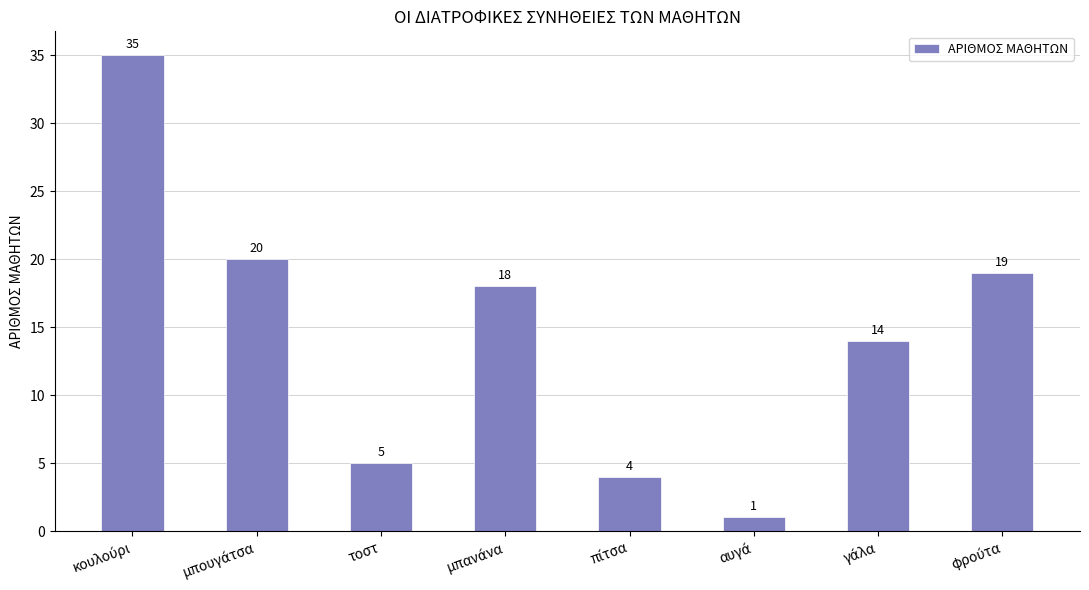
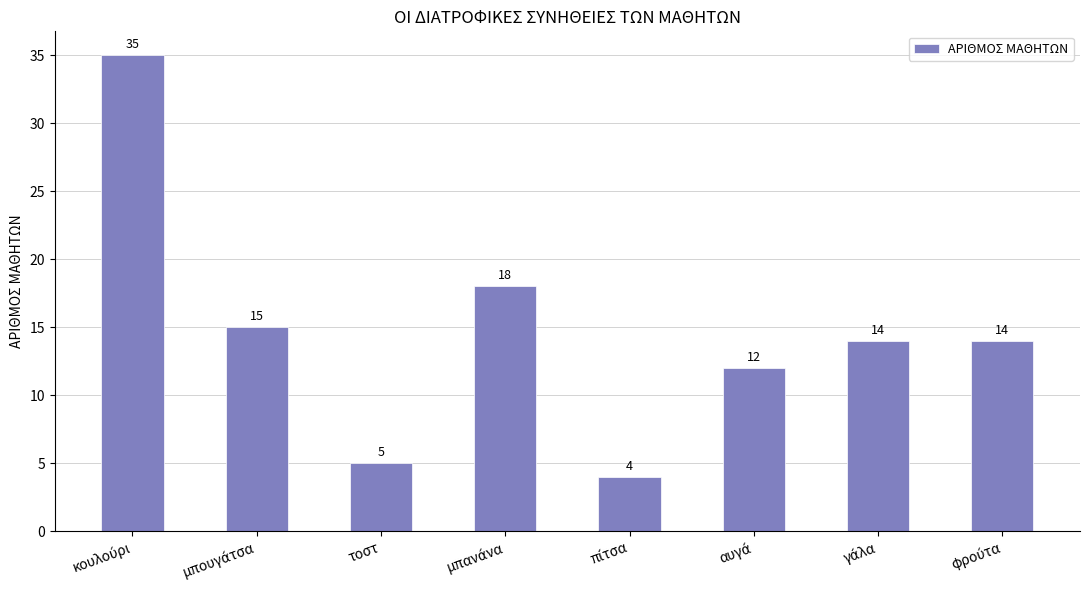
  {
    "κουλούρι": 35,
-   "μπουγάτσα": 20,
+   "μπουγάτσα": 15,
    "τοστ": 5,
    "μπανάνα": 18,
    "πίτσα": 4,
-   "αυγά": 1,
+   "αυγά": 12,
    "γάλα": 14,
-   "φρούτα": 19
+   "φρούτα": 14
  }
